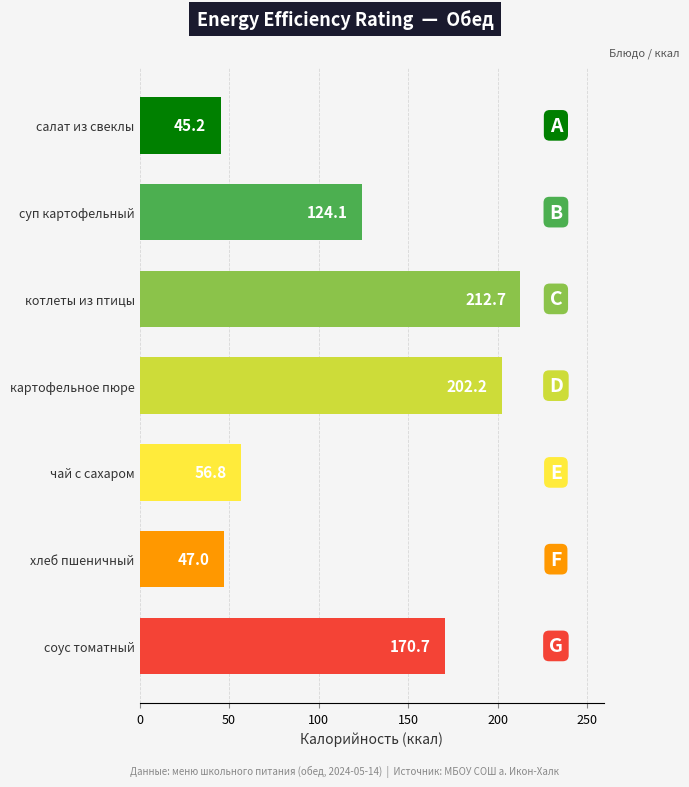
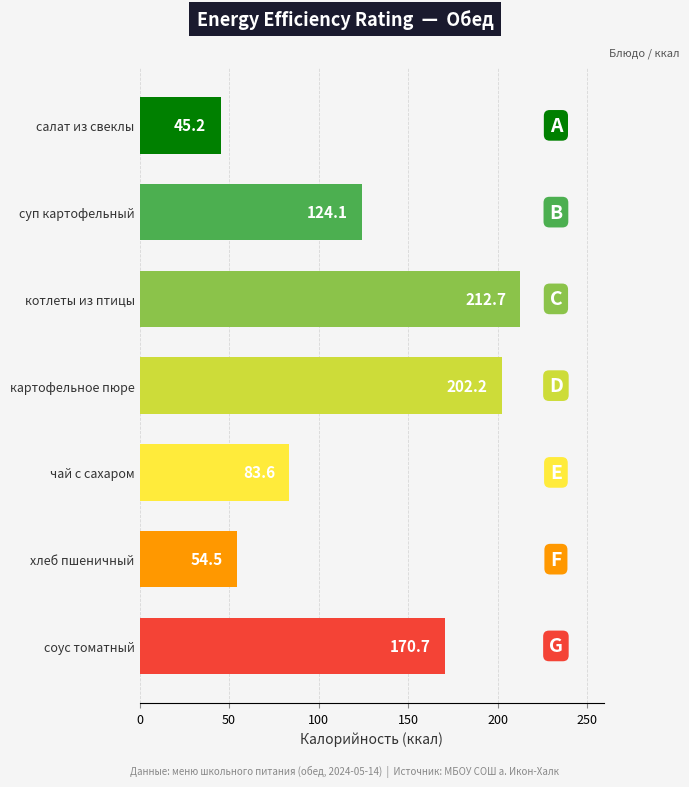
  {
    "салат из свеклы": 45.2,
    "суп картофельный": 124.1,
    "котлеты из птицы": 212.7,
    "картофельное пюре": 202.2,
-   "чай с сахаром": 56.8,
-   "хлеб пшеничный": 47.0,
+   "чай с сахаром": 83.6,
+   "хлеб пшеничный": 54.5,
    "соус томатный": 170.7
  }
